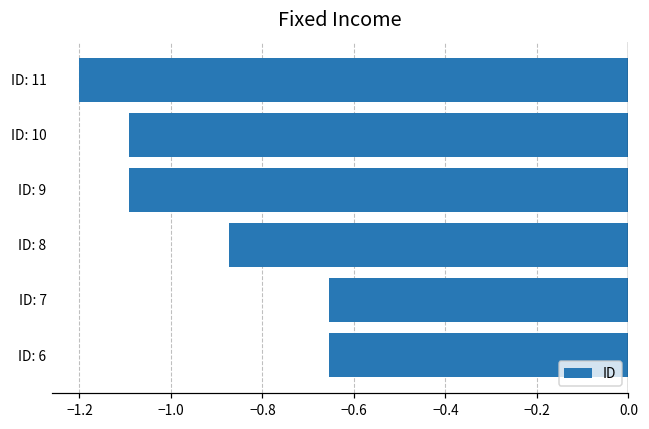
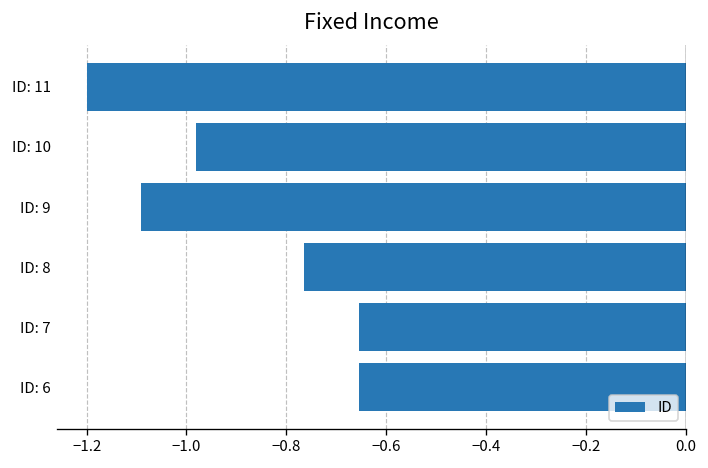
  {
    "ID: 11": -1.20,
-   "ID: 10": -1.09,
+   "ID: 10": -0.98,
    "ID: 9": -1.09,
-   "ID: 8": -0.87,
+   "ID: 8": -0.76,
    "ID: 7": -0.65,
    "ID: 6": -0.65
  }
